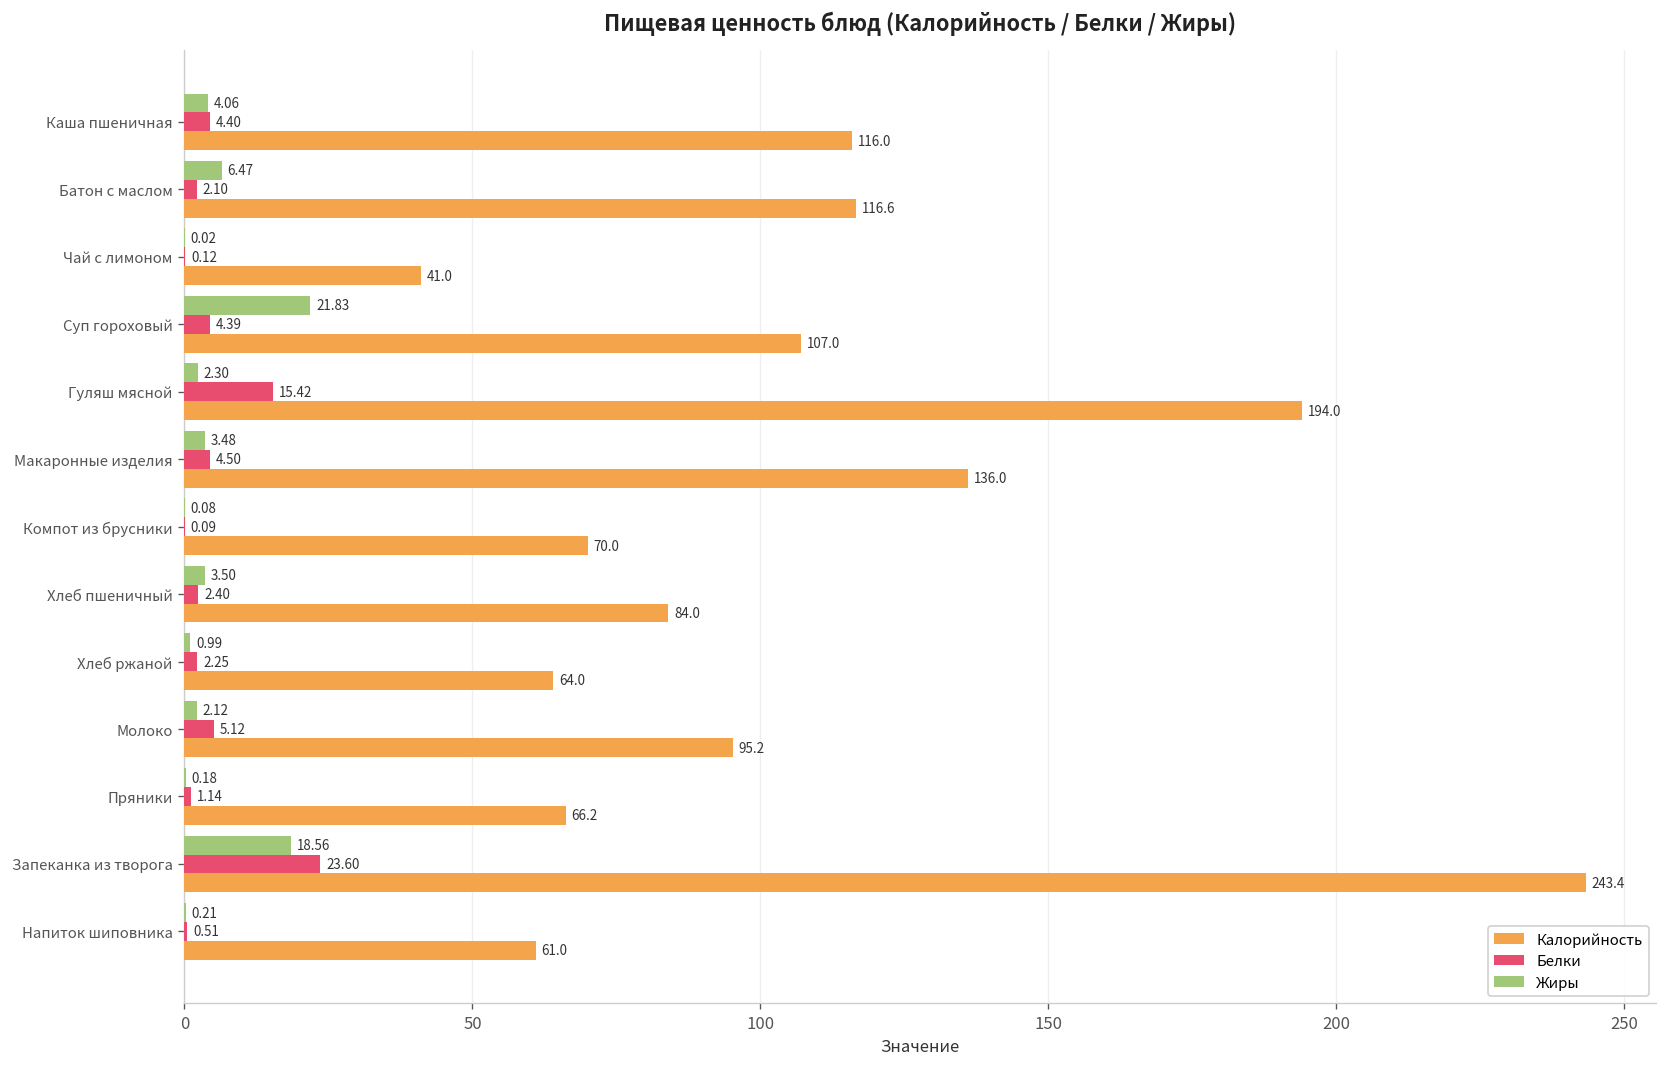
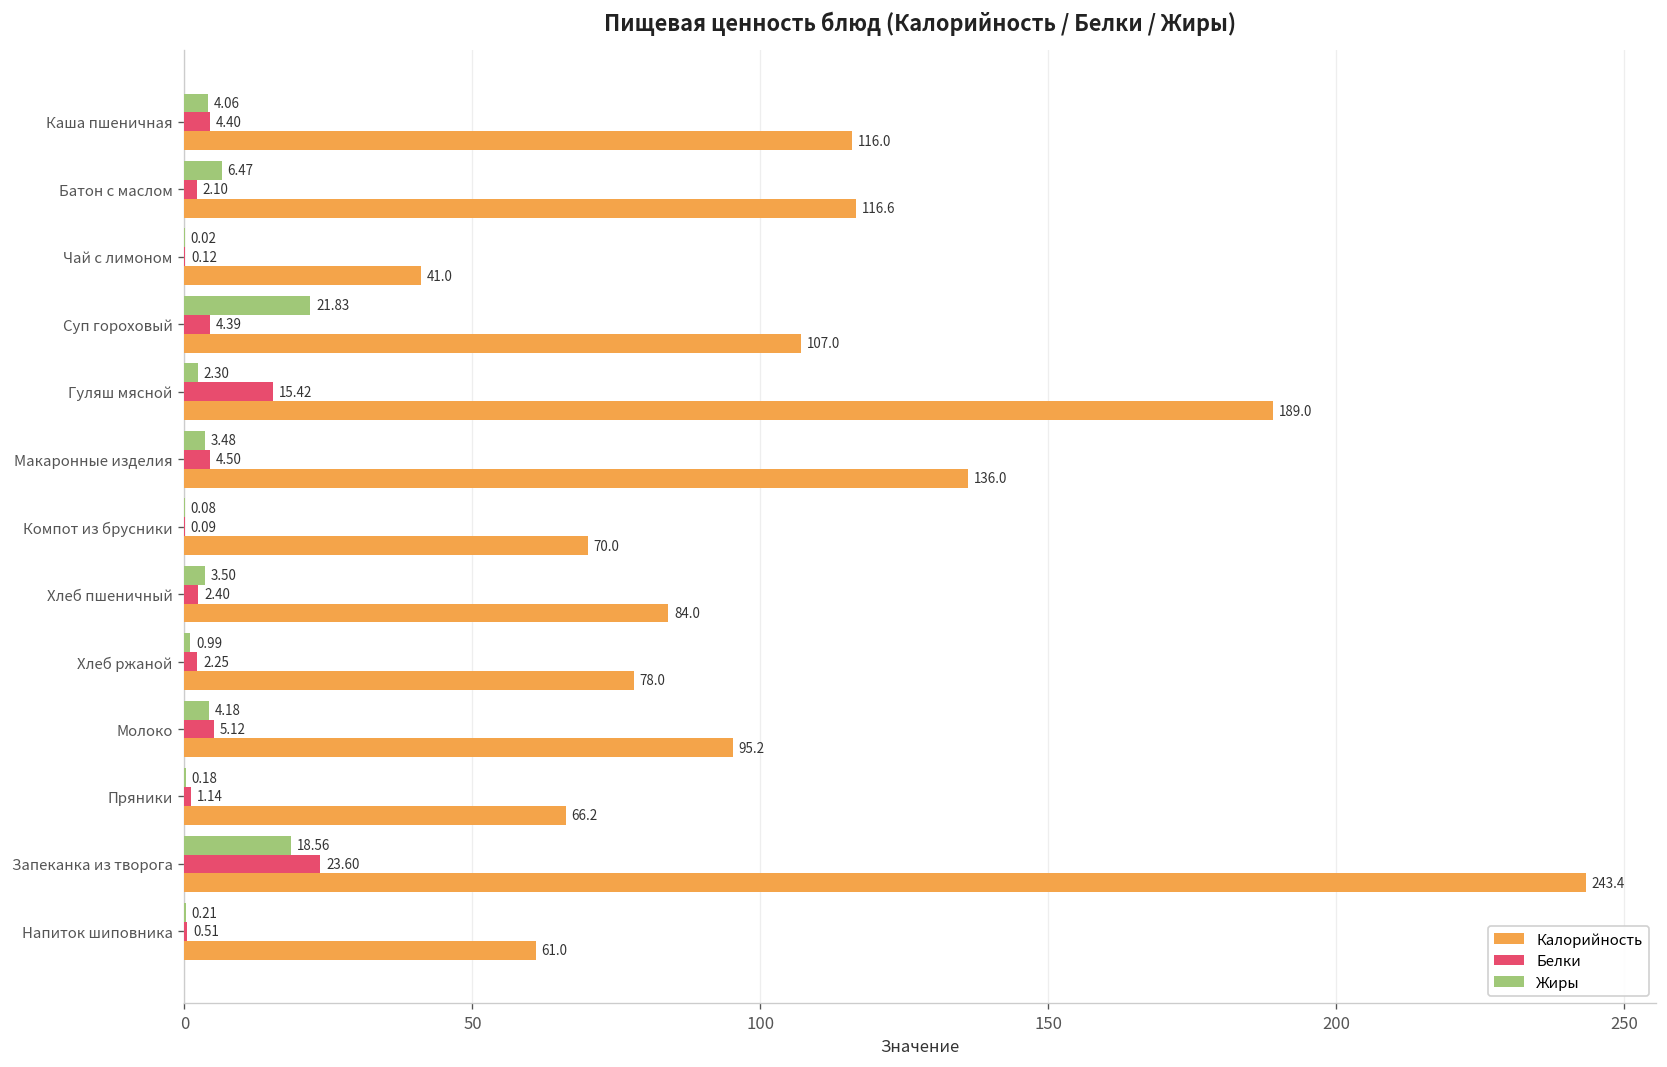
  {
    "Калорийность": {
      "Каша пшеничная": 116.0,
      "Батон с маслом": 116.6,
      "Чай с лимоном": 41.0,
      "Суп гороховый": 107.0,
-     "Гуляш мясной": 194.0,
+     "Гуляш мясной": 189.0,
      "Макаронные изделия": 136.0,
      "Компот из брусники": 70.0,
      "Хлеб пшеничный": 84.0,
-     "Хлеб ржаной": 64.0,
+     "Хлеб ржаной": 78.0,
      "Молоко": 95.2,
      "Пряники": 66.2,
      "Запеканка из творога": 243.4,
      "Напиток шиповника": 61.0
    },
    "Белки": {
      "Каша пшеничная": 4.40,
      "Батон с маслом": 2.10,
      "Чай с лимоном": 0.12,
      "Суп гороховый": 4.39,
      "Гуляш мясной": 15.42,
      "Макаронные изделия": 4.50,
      "Компот из брусники": 0.09,
      "Хлеб пшеничный": 2.40,
      "Хлеб ржаной": 2.25,
      "Молоко": 5.12,
      "Пряники": 1.14,
      "Запеканка из творога": 23.60,
      "Напиток шиповника": 0.51
    },
    "Жиры": {
      "Каша пшеничная": 4.06,
      "Батон с маслом": 6.47,
      "Чай с лимоном": 0.02,
      "Суп гороховый": 21.83,
      "Гуляш мясной": 2.30,
      "Макаронные изделия": 3.48,
      "Компот из брусники": 0.08,
      "Хлеб пшеничный": 3.50,
      "Хлеб ржаной": 0.99,
-     "Молоко": 2.12,
+     "Молоко": 4.18,
      "Пряники": 0.18,
      "Запеканка из творога": 18.56,
      "Напиток шиповника": 0.21
    }
  }
